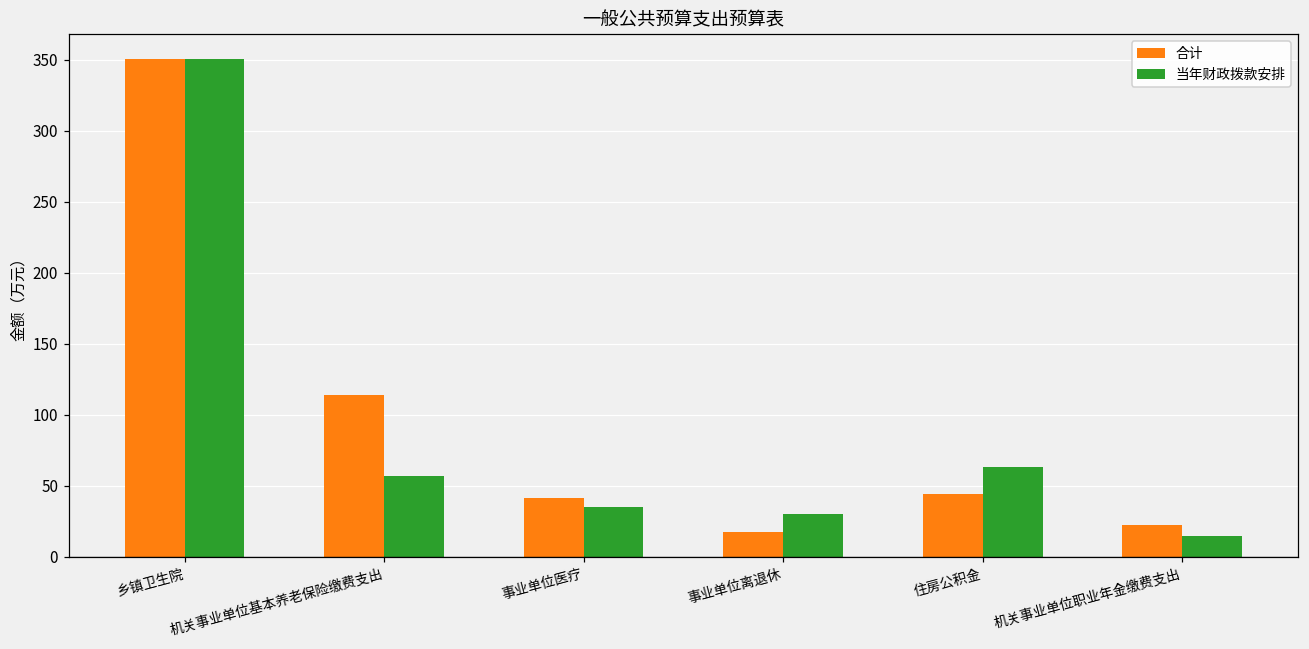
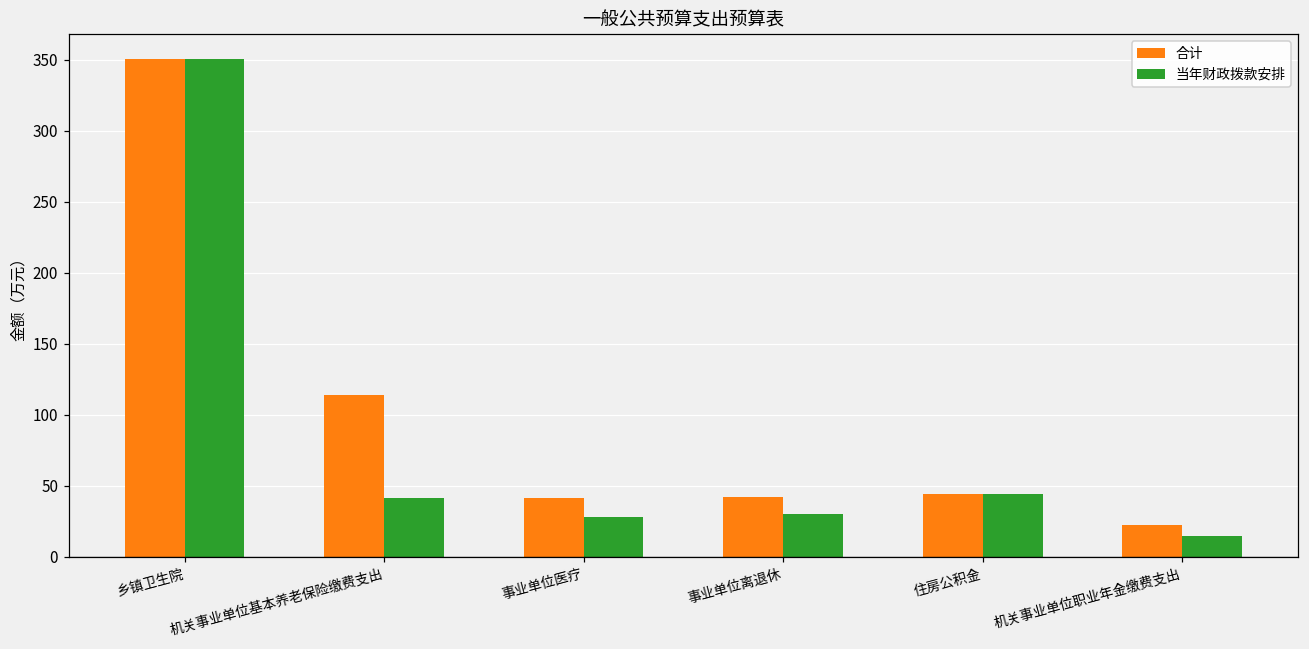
  {
    "合计": {
      "乡镇卫生院": 350,
      "机关事业单位基本养老保险缴费支出": 114,
      "事业单位医疗": 41,
-     "事业单位离退休": 17,
+     "事业单位离退休": 42,
      "住房公积金": 44,
      "机关事业单位职业年金缴费支出": 22
    },
    "当年财政拨款安排": {
      "乡镇卫生院": 350,
-     "机关事业单位基本养老保险缴费支出": 57,
-     "事业单位医疗": 35,
+     "机关事业单位基本养老保险缴费支出": 41,
+     "事业单位医疗": 28,
      "事业单位离退休": 30,
-     "住房公积金": 63,
+     "住房公积金": 44,
      "机关事业单位职业年金缴费支出": 14
    }
  }
